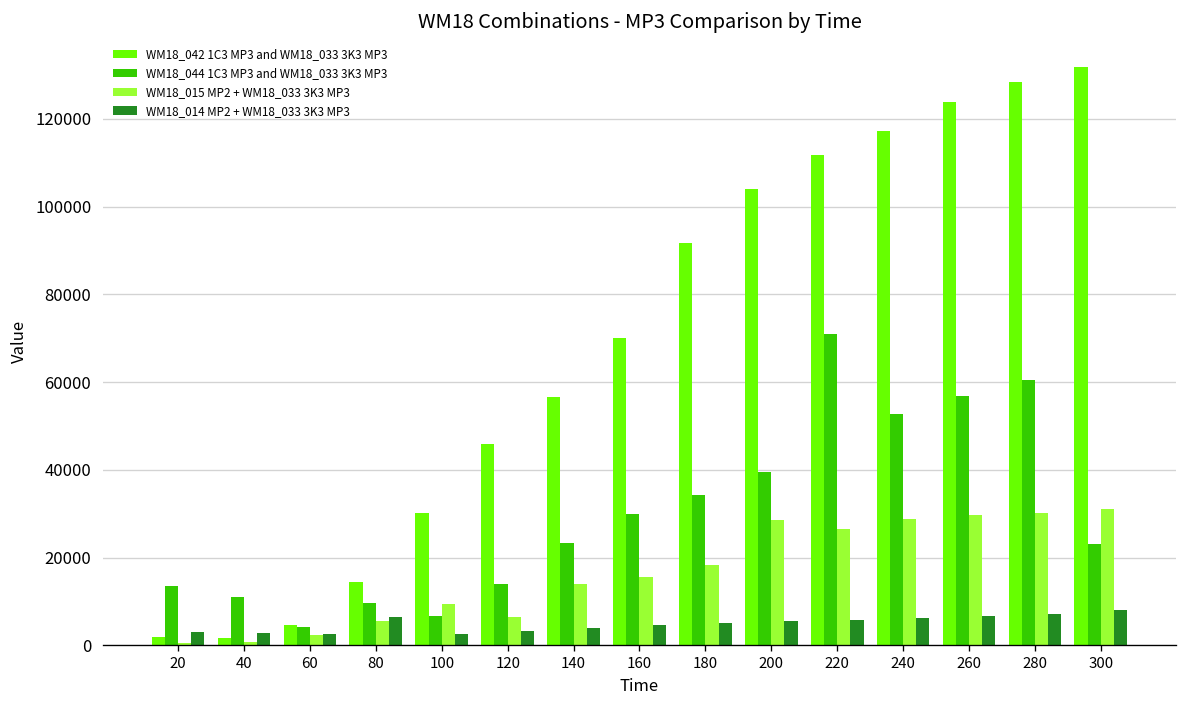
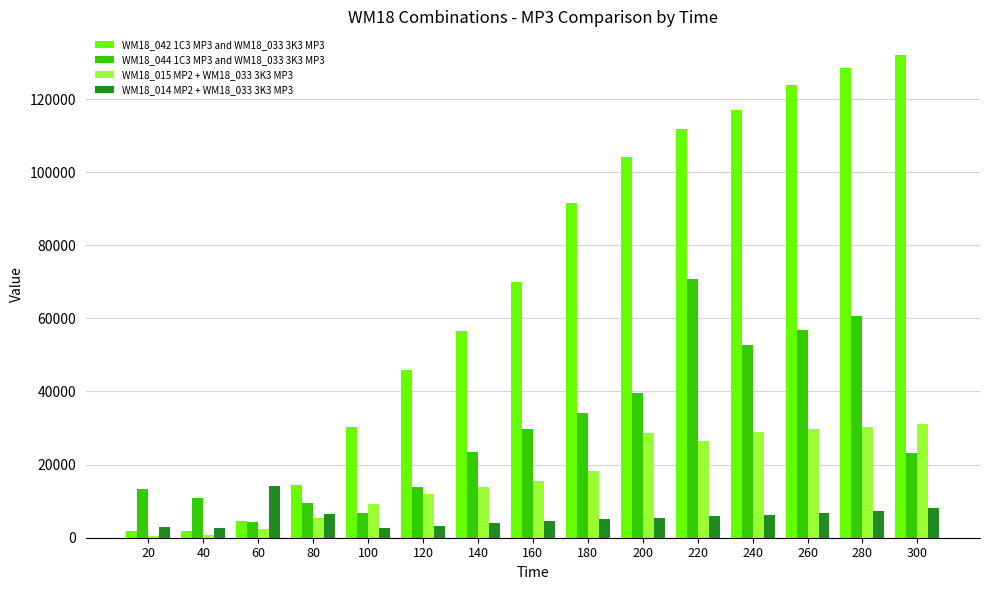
  {
    "WM18_042 1C3 MP3 and WM18_033 3K3 MP3": {
      "20": 2000,
      "40": 2000,
      "60": 5000,
      "80": 14000,
      "100": 30000,
      "120": 46000,
      "140": 57000,
      "160": 70000,
      "180": 92000,
      "200": 104000,
      "220": 112000,
      "240": 117000,
      "260": 124000,
      "280": 128000,
      "300": 132000
    },
    "WM18_044 1C3 MP3 and WM18_033 3K3 MP3": {
      "20": 13000,
      "40": 11000,
      "60": 4000,
      "80": 10000,
      "100": 7000,
      "120": 14000,
      "140": 23000,
      "160": 30000,
      "180": 34000,
      "200": 39000,
      "220": 71000,
      "240": 53000,
      "260": 57000,
      "280": 61000,
      "300": 23000
    },
    "WM18_015 MP2 + WM18_033 3K3 MP3": {
      "60": 2000,
      "80": 5000,
      "100": 9000,
-     "120": 7000,
+     "120": 12000,
      "140": 14000,
      "160": 16000,
      "180": 18000,
      "200": 29000,
      "220": 26000,
      "240": 29000,
      "260": 30000,
      "280": 30000,
      "300": 31000
    },
    "WM18_014 MP2 + WM18_033 3K3 MP3": {
      "20": 3000,
      "40": 3000,
-     "60": 3000,
+     "60": 14000,
      "80": 7000,
      "100": 3000,
      "120": 3000,
      "140": 4000,
      "160": 5000,
      "180": 5000,
      "200": 5000,
      "220": 6000,
      "240": 6000,
      "260": 7000,
      "280": 7000,
      "300": 8000
    }
  }
